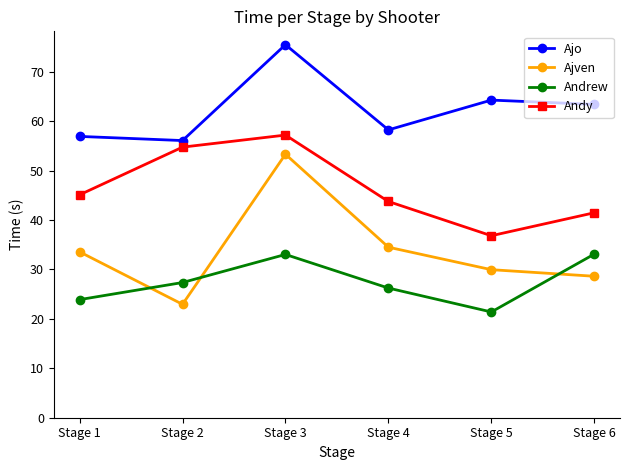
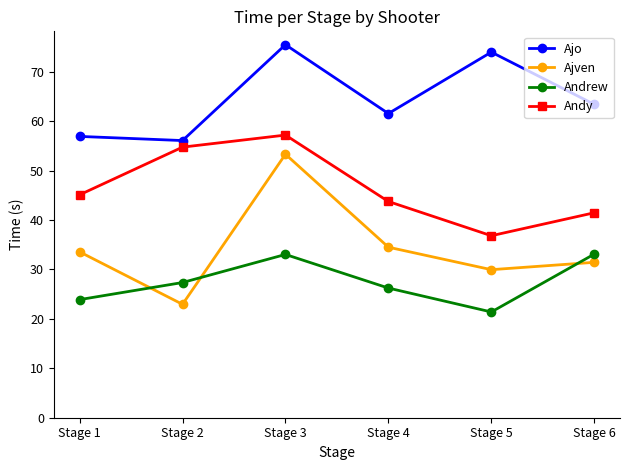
  {
    "Ajo": {
      "Stage 1": 57,
      "Stage 2": 56,
      "Stage 3": 75,
-     "Stage 4": 58,
-     "Stage 5": 64
+     "Stage 4": 62,
+     "Stage 5": 74
    },
    "Ajven": {
      "Stage 1": 34,
      "Stage 2": 23,
      "Stage 3": 53,
      "Stage 4": 35,
      "Stage 5": 30,
-     "Stage 6": 29
+     "Stage 6": 31
    },
    "Andrew": {
      "Stage 1": 24,
      "Stage 2": 27,
      "Stage 3": 33,
      "Stage 4": 26,
      "Stage 5": 21,
      "Stage 6": 33
    },
    "Andy": {
      "Stage 1": 45,
      "Stage 2": 55,
      "Stage 3": 57,
      "Stage 4": 44,
      "Stage 5": 37,
      "Stage 6": 41
    }
  }
